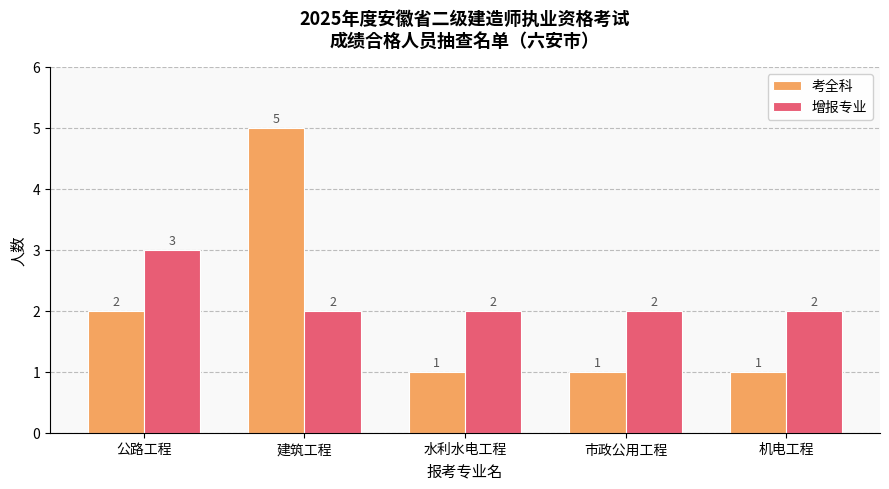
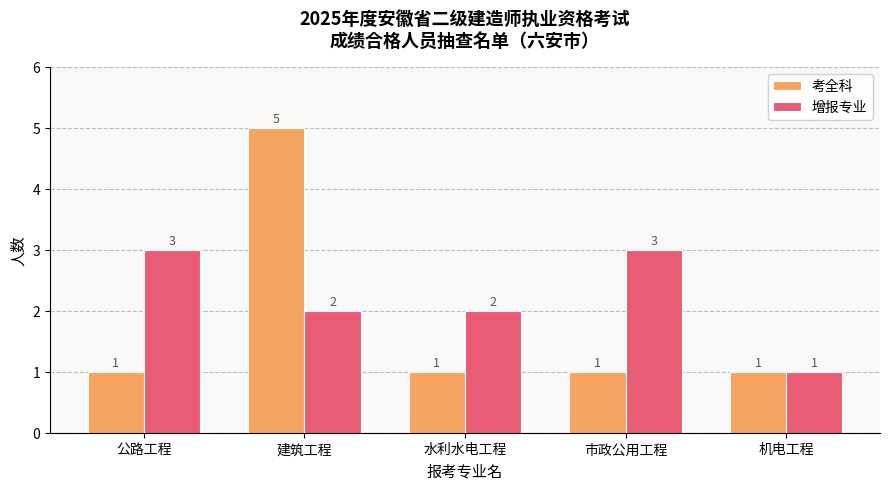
  {
    "考全科": {
-     "公路工程": 2,
+     "公路工程": 1,
      "建筑工程": 5,
      "水利水电工程": 1,
      "市政公用工程": 1,
      "机电工程": 1
    },
    "增报专业": {
      "公路工程": 3,
      "建筑工程": 2,
      "水利水电工程": 2,
-     "市政公用工程": 2,
-     "机电工程": 2
+     "市政公用工程": 3,
+     "机电工程": 1
    }
  }
